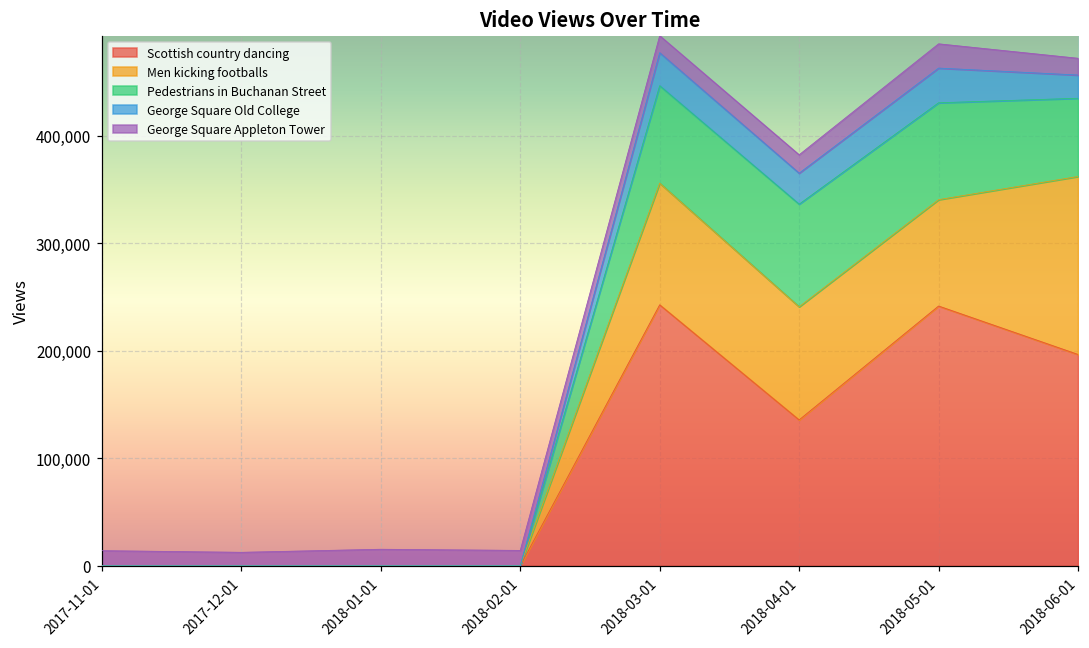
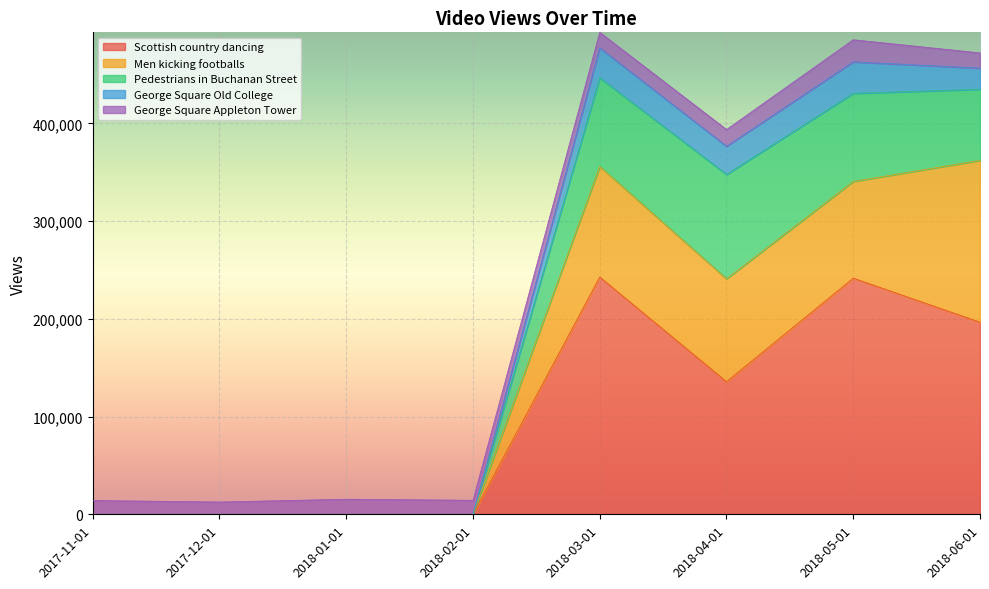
  {
    "Scottish country dancing": {
      "2018-03-01": "240,000",
      "2018-04-01": "140,000",
      "2018-05-01": "240,000",
      "2018-06-01": "200,000"
    },
    "Men kicking footballs": {
      "2018-03-01": "110,000",
      "2018-04-01": "110,000",
      "2018-05-01": "100,000",
      "2018-06-01": "170,000"
    },
    "Pedestrians in Buchanan Street": {
      "2018-03-01": "90,000",
-     "2018-04-01": "100,000",
+     "2018-04-01": "110,000",
      "2018-05-01": "90,000",
      "2018-06-01": "70,000"
    },
    "George Square Old College": {
      "2018-03-01": "30,000",
      "2018-04-01": "30,000",
      "2018-05-01": "30,000",
      "2018-06-01": "20,000"
    },
    "George Square Appleton Tower": {
      "2017-11-01": "10,000",
      "2017-12-01": "10,000",
      "2018-01-01": "20,000",
      "2018-02-01": "10,000",
      "2018-03-01": "20,000",
      "2018-04-01": "20,000",
      "2018-05-01": "20,000",
      "2018-06-01": "20,000"
    }
  }
